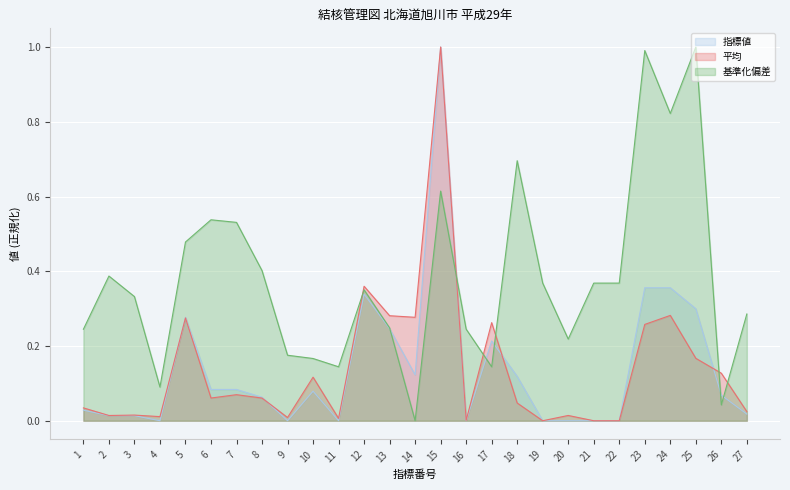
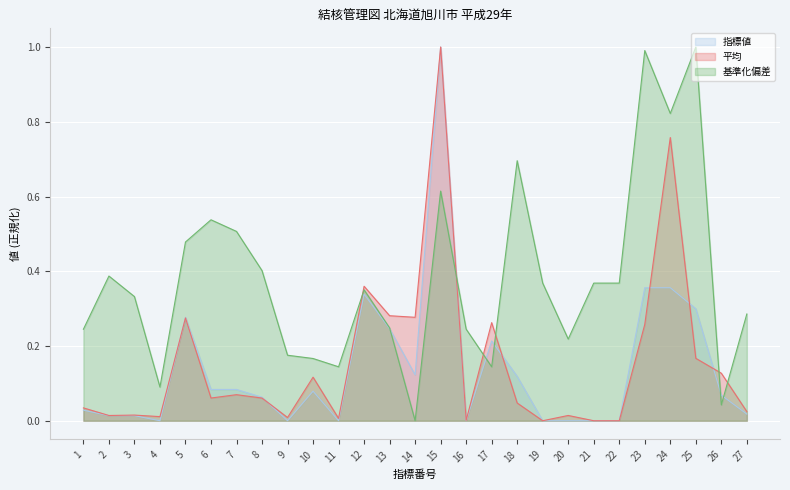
  {
    "指標値": {
      "4": 0.00,
      "6": 0.08,
      "7": 0.08,
      "9": 0.00,
      "10": 0.08,
      "12": 0.34,
      "14": 0.12,
      "17": 0.21,
      "18": 0.12,
      "20": 0.00,
      "23": 0.36,
      "24": 0.36,
      "25": 0.30,
      "26": 0.07
    },
    "平均": {
      "4": 0.01,
      "6": 0.06,
      "7": 0.07,
      "9": 0.01,
      "10": 0.12,
      "12": 0.36,
      "13": 0.28,
      "14": 0.28,
      "17": 0.26,
      "18": 0.05,
      "20": 0.01,
      "23": 0.26,
-     "24": 0.28,
+     "24": 0.76,
      "25": 0.17,
      "26": 0.13
    },
    "基準化偏差": {
      "1": 0.24,
      "2": 0.39,
      "3": 0.33,
      "4": 0.09,
      "5": 0.48,
      "6": 0.54,
-     "7": 0.53,
+     "7": 0.51,
      "8": 0.40,
      "9": 0.18,
      "10": 0.17,
      "11": 0.14,
      "12": 0.35,
      "14": 0.00,
      "15": 0.61,
      "16": 0.25,
      "17": 0.14,
      "18": 0.70,
      "19": 0.37,
      "20": 0.22,
      "21": 0.37,
      "22": 0.37,
      "23": 0.99,
      "24": 0.82,
      "26": 0.04,
      "27": 0.29
    }
  }
